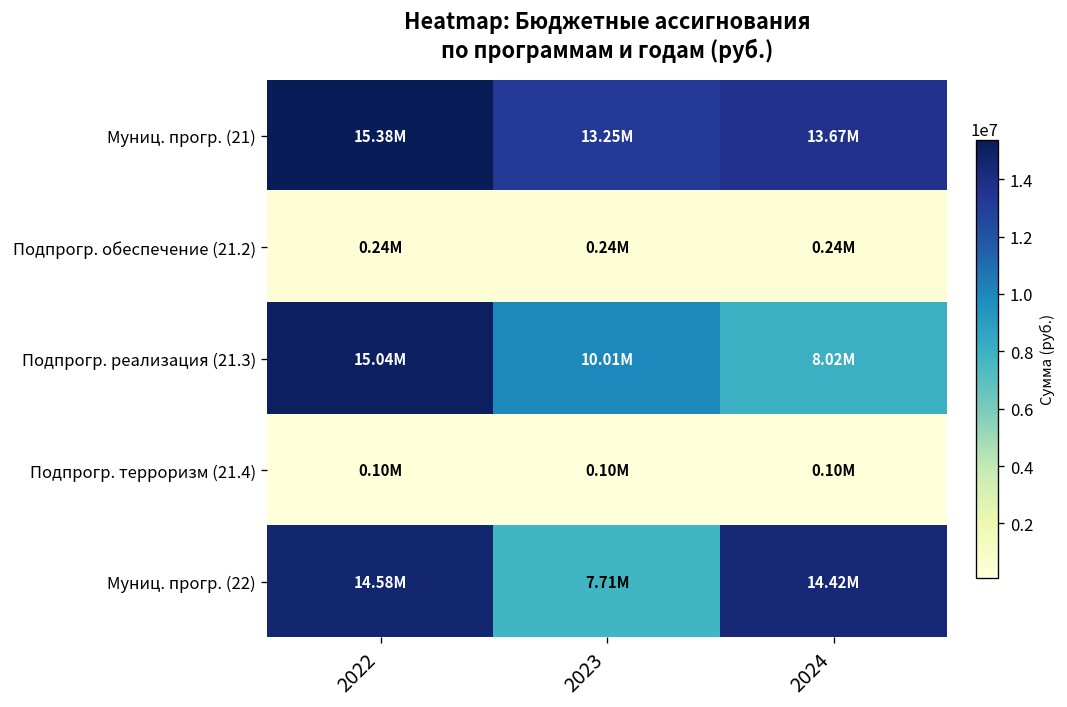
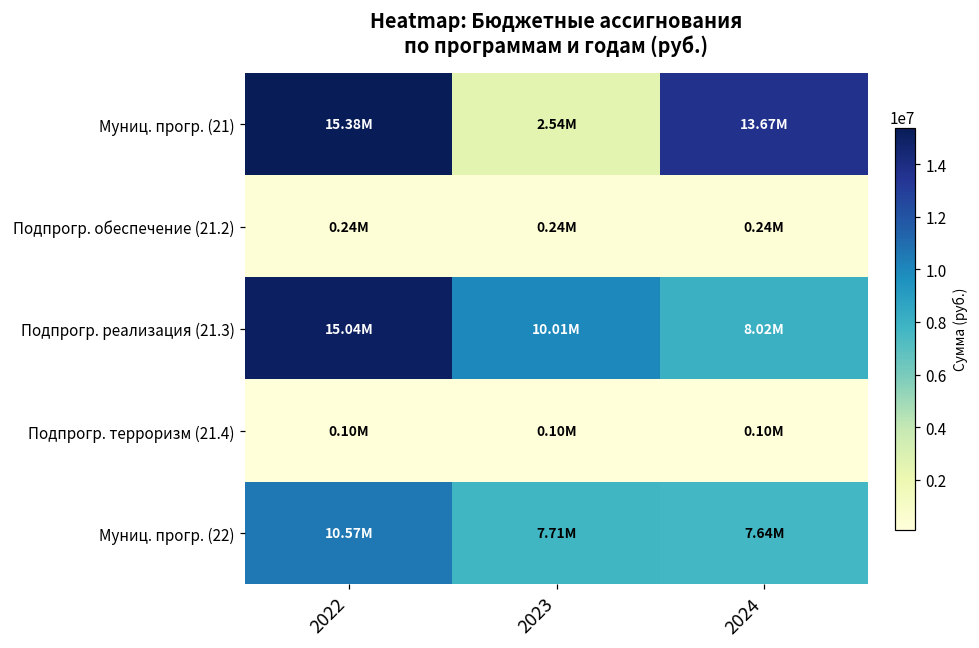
  {
    "Муниц. прогр. (21)": {
      "2022": "15.38M",
-     "2023": "13.25M",
+     "2023": "2.54M",
      "2024": "13.67M"
    },
    "Подпрогр. обеспечение (21.2)": {
      "2022": "0.24M",
      "2023": "0.24M",
      "2024": "0.24M"
    },
    "Подпрогр. реализация (21.3)": {
      "2022": "15.04M",
      "2023": "10.01M",
      "2024": "8.02M"
    },
    "Подпрогр. терроризм (21.4)": {
      "2022": "0.10M",
      "2023": "0.10M",
      "2024": "0.10M"
    },
    "Муниц. прогр. (22)": {
-     "2022": "14.58M",
+     "2022": "10.57M",
      "2023": "7.71M",
-     "2024": "14.42M"
+     "2024": "7.64M"
    }
  }
